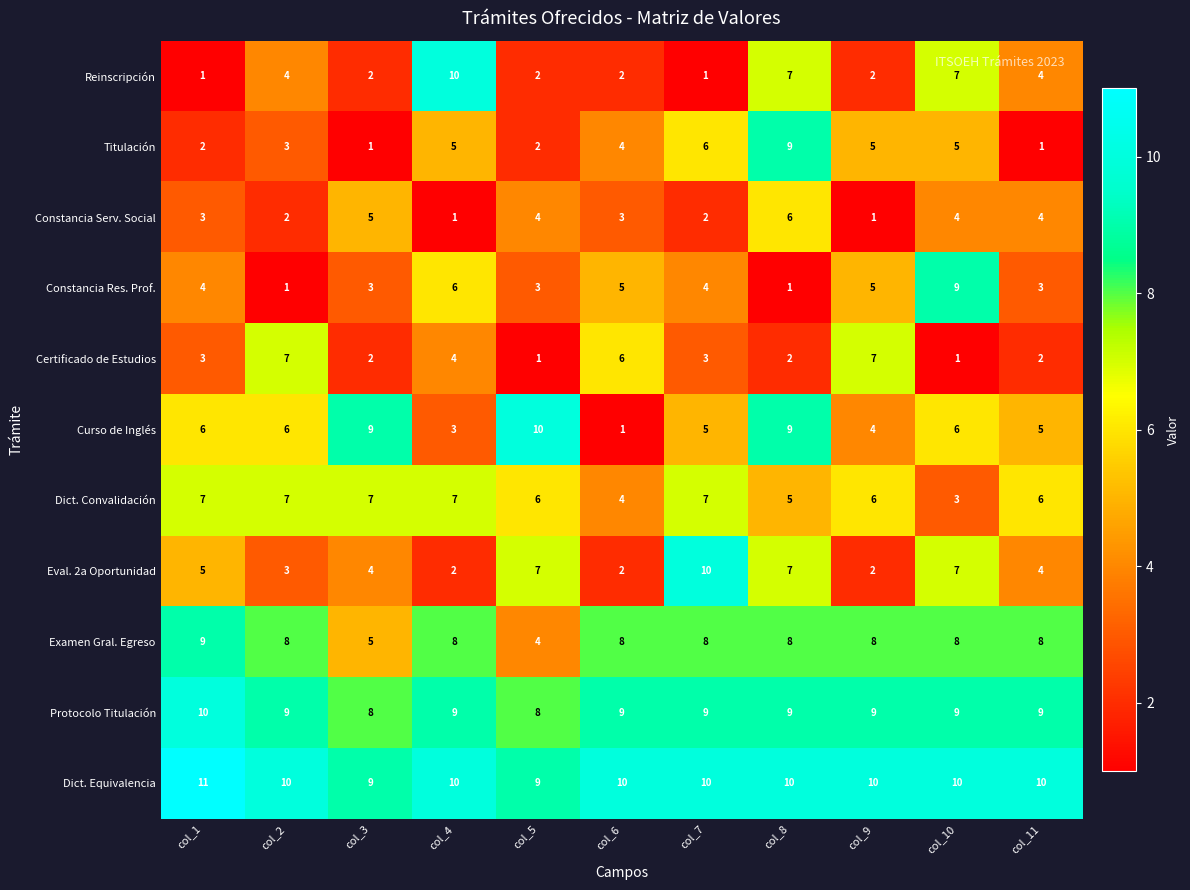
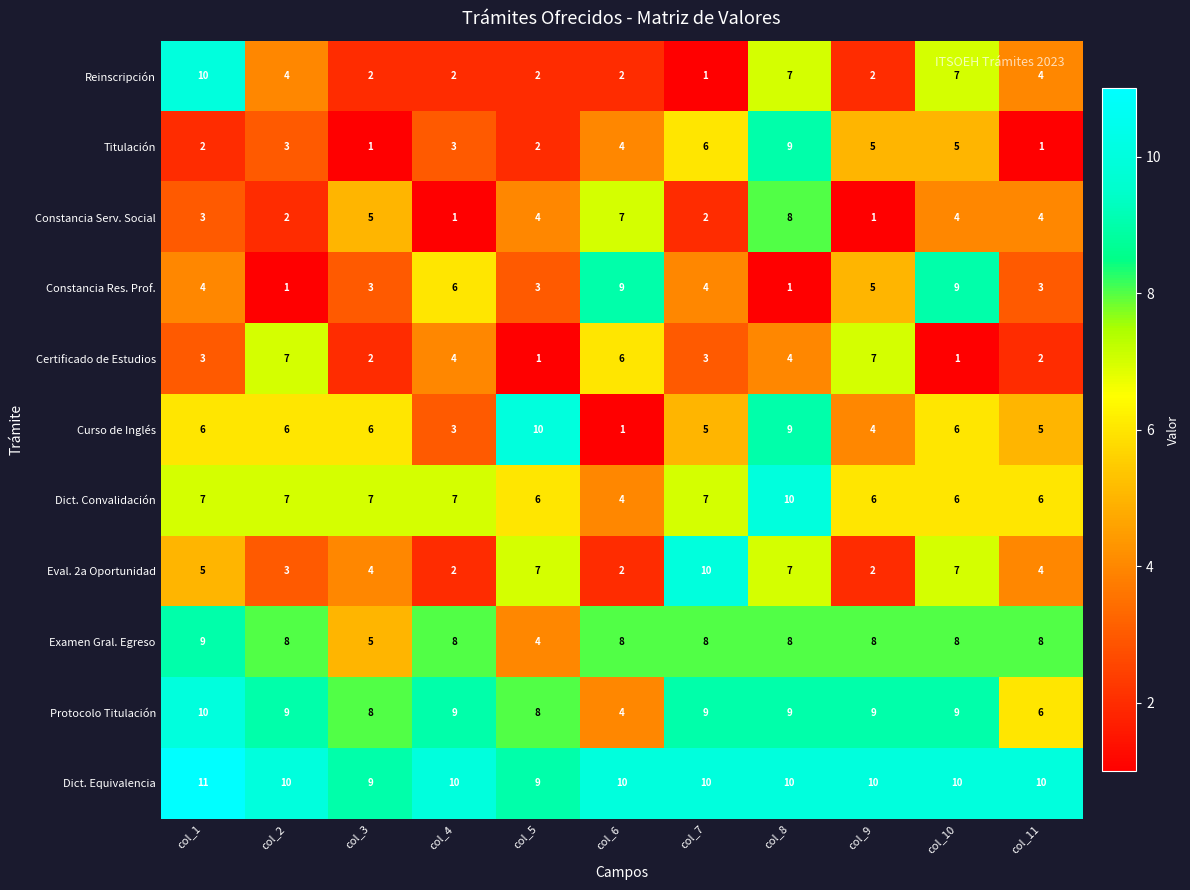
  {
    "Reinscripción": {
-     "col_1": 1,
+     "col_1": 10,
      "col_2": 4,
      "col_3": 2,
-     "col_4": 10,
+     "col_4": 2,
      "col_5": 2,
      "col_6": 2,
      "col_7": 1,
      "col_8": 7,
      "col_9": 2,
      "col_10": 7
    },
    "Titulación": {
      "col_1": 2,
      "col_2": 3,
      "col_3": 1,
-     "col_4": 5,
+     "col_4": 3,
      "col_5": 2,
      "col_6": 4,
      "col_7": 6,
      "col_8": 9,
      "col_9": 5,
      "col_10": 5,
      "col_11": 1
    },
    "Constancia Serv. Social": {
      "col_1": 3,
      "col_2": 2,
      "col_3": 5,
      "col_4": 1,
      "col_5": 4,
-     "col_6": 3,
+     "col_6": 7,
      "col_7": 2,
-     "col_8": 6,
+     "col_8": 8,
      "col_9": 1,
      "col_10": 4,
      "col_11": 4
    },
    "Constancia Res. Prof.": {
      "col_1": 4,
      "col_2": 1,
      "col_3": 3,
      "col_4": 6,
      "col_5": 3,
-     "col_6": 5,
+     "col_6": 9,
      "col_7": 4,
      "col_8": 1,
      "col_9": 5,
      "col_10": 9,
      "col_11": 3
    },
    "Certificado de Estudios": {
      "col_1": 3,
      "col_2": 7,
      "col_3": 2,
      "col_4": 4,
      "col_5": 1,
      "col_6": 6,
      "col_7": 3,
-     "col_8": 2,
+     "col_8": 4,
      "col_9": 7,
      "col_10": 1,
      "col_11": 2
    },
    "Curso de Inglés": {
      "col_1": 6,
      "col_2": 6,
-     "col_3": 9,
+     "col_3": 6,
      "col_4": 3,
      "col_5": 10,
      "col_6": 1,
      "col_7": 5,
      "col_8": 9,
      "col_9": 4,
      "col_10": 6,
      "col_11": 5
    },
    "Dict. Convalidación": {
      "col_1": 7,
      "col_2": 7,
      "col_3": 7,
      "col_4": 7,
      "col_5": 6,
      "col_6": 4,
      "col_7": 7,
-     "col_8": 5,
+     "col_8": 10,
      "col_9": 6,
-     "col_10": 3,
+     "col_10": 6,
      "col_11": 6
    },
    "Eval. 2a Oportunidad": {
      "col_1": 5,
      "col_2": 3,
      "col_3": 4,
      "col_4": 2,
      "col_5": 7,
      "col_6": 2,
      "col_7": 10,
      "col_8": 7,
      "col_9": 2,
      "col_10": 7,
      "col_11": 4
    },
    "Examen Gral. Egreso": {
      "col_1": 9,
      "col_2": 8,
      "col_3": 5,
      "col_4": 8,
      "col_5": 4,
      "col_6": 8,
      "col_7": 8,
      "col_8": 8,
      "col_9": 8,
      "col_10": 8,
      "col_11": 8
    },
    "Protocolo Titulación": {
      "col_1": 10,
      "col_2": 9,
      "col_3": 8,
      "col_4": 9,
      "col_5": 8,
-     "col_6": 9,
+     "col_6": 4,
      "col_7": 9,
      "col_8": 9,
      "col_9": 9,
      "col_10": 9,
-     "col_11": 9
+     "col_11": 6
    },
    "Dict. Equivalencia": {
      "col_1": 11,
      "col_2": 10,
      "col_3": 9,
      "col_4": 10,
      "col_5": 9,
      "col_6": 10,
      "col_7": 10,
      "col_8": 10,
      "col_9": 10,
      "col_10": 10,
      "col_11": 10
    }
  }
